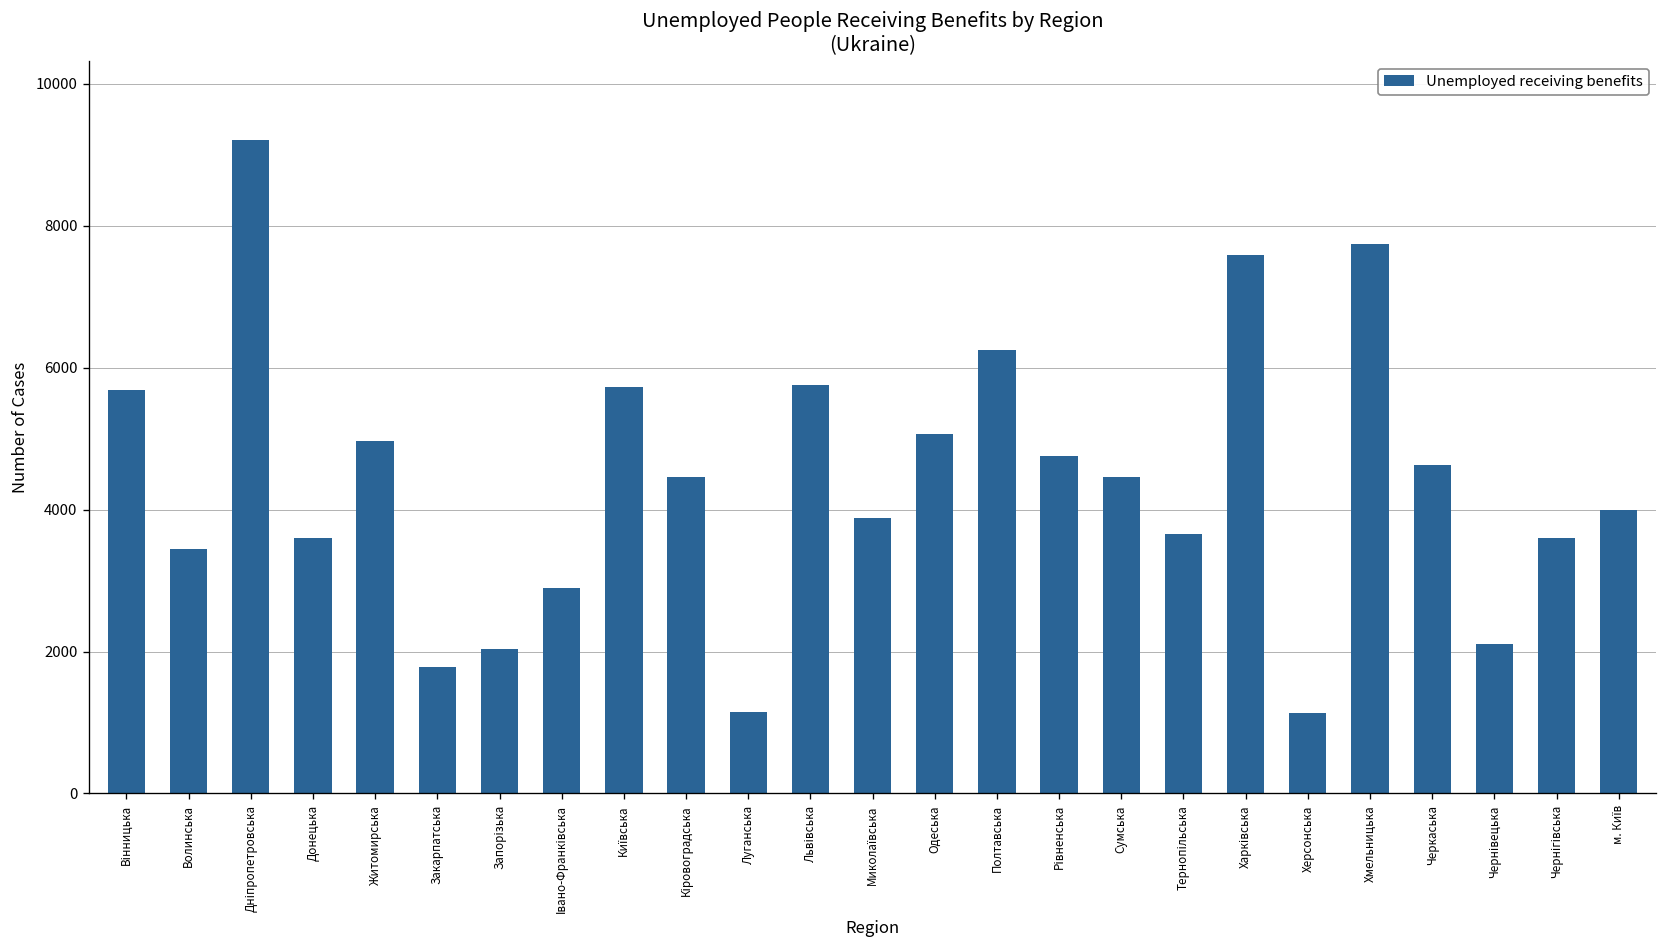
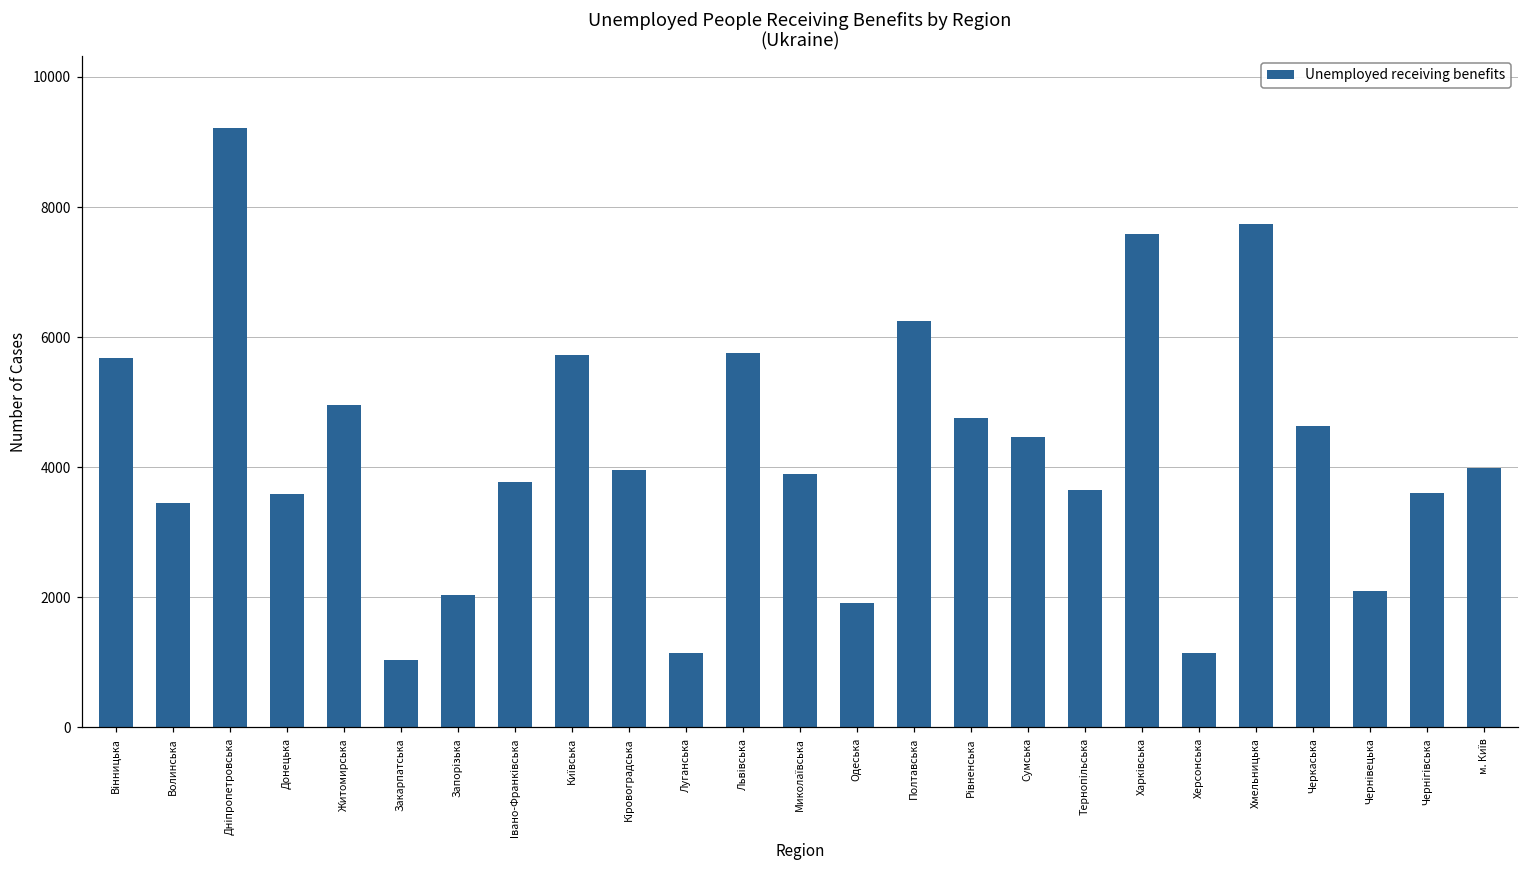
  {
    "Вінницька": 5700,
    "Волинська": 3400,
    "Дніпропетровська": 9200,
    "Донецька": 3600,
    "Житомирська": 5000,
-   "Закарпатська": 1800,
+   "Закарпатська": 1000,
    "Запорізька": 2000,
-   "Івано-Франківська": 2900,
+   "Івано-Франківська": 3800,
    "Київська": 5700,
-   "Кіровоградська": 4500,
+   "Кіровоградська": 4000,
    "Луганська": 1200,
    "Львівська": 5800,
    "Миколаївська": 3900,
-   "Одеська": 5100,
+   "Одеська": 1900,
    "Полтавська": 6300,
    "Рівненська": 4800,
    "Сумська": 4500,
    "Тернопільська": 3700,
    "Харківська": 7600,
    "Херсонська": 1100,
    "Хмельницька": 7700,
    "Черкаська": 4600,
    "Чернівецька": 2100,
    "Чернігівська": 3600,
    "м. Київ": 4000
  }
